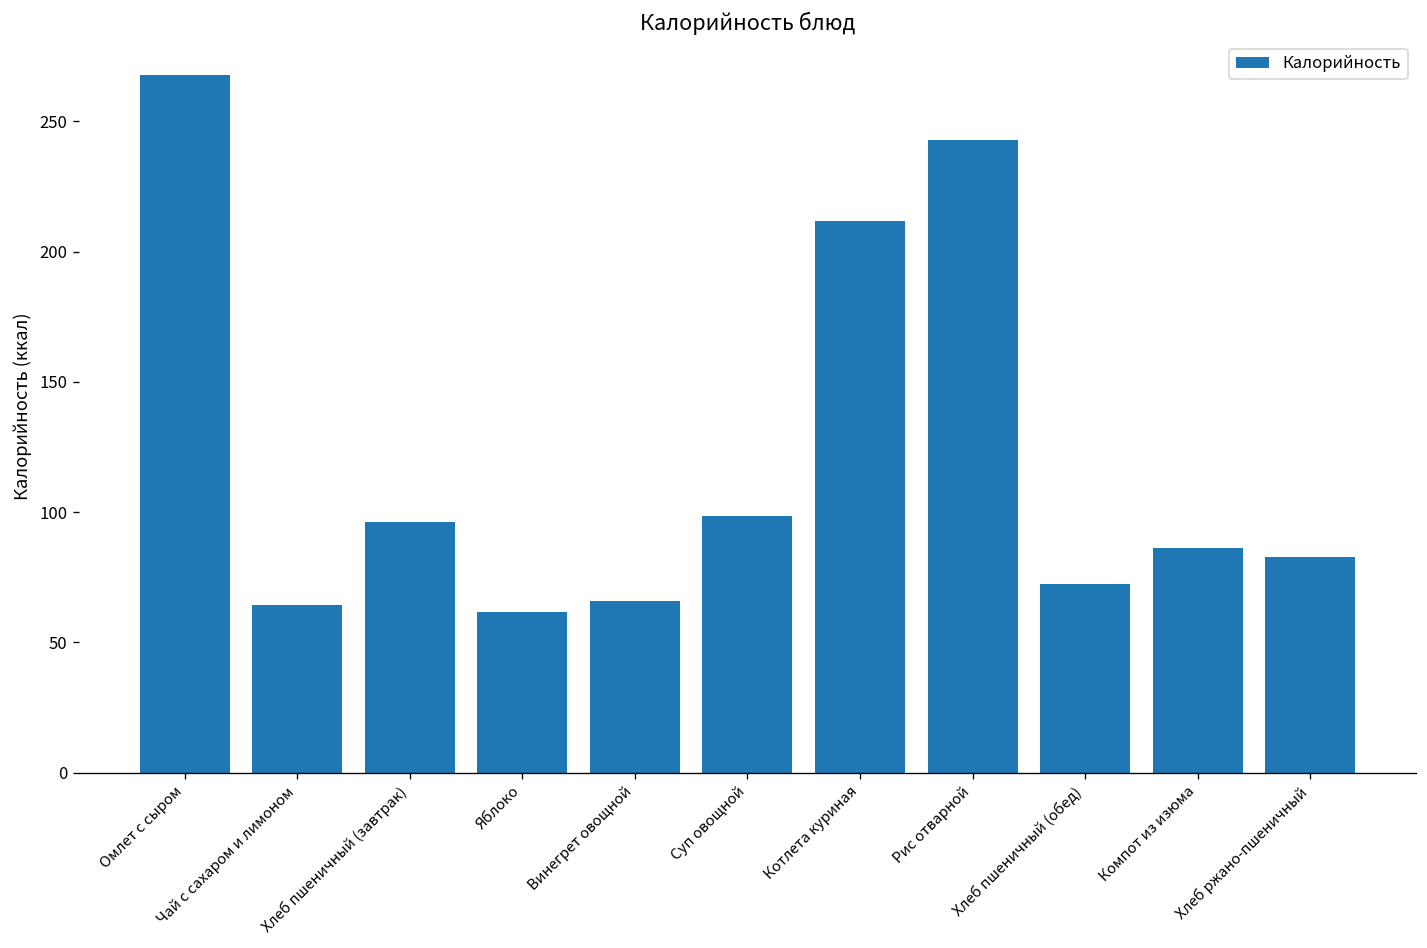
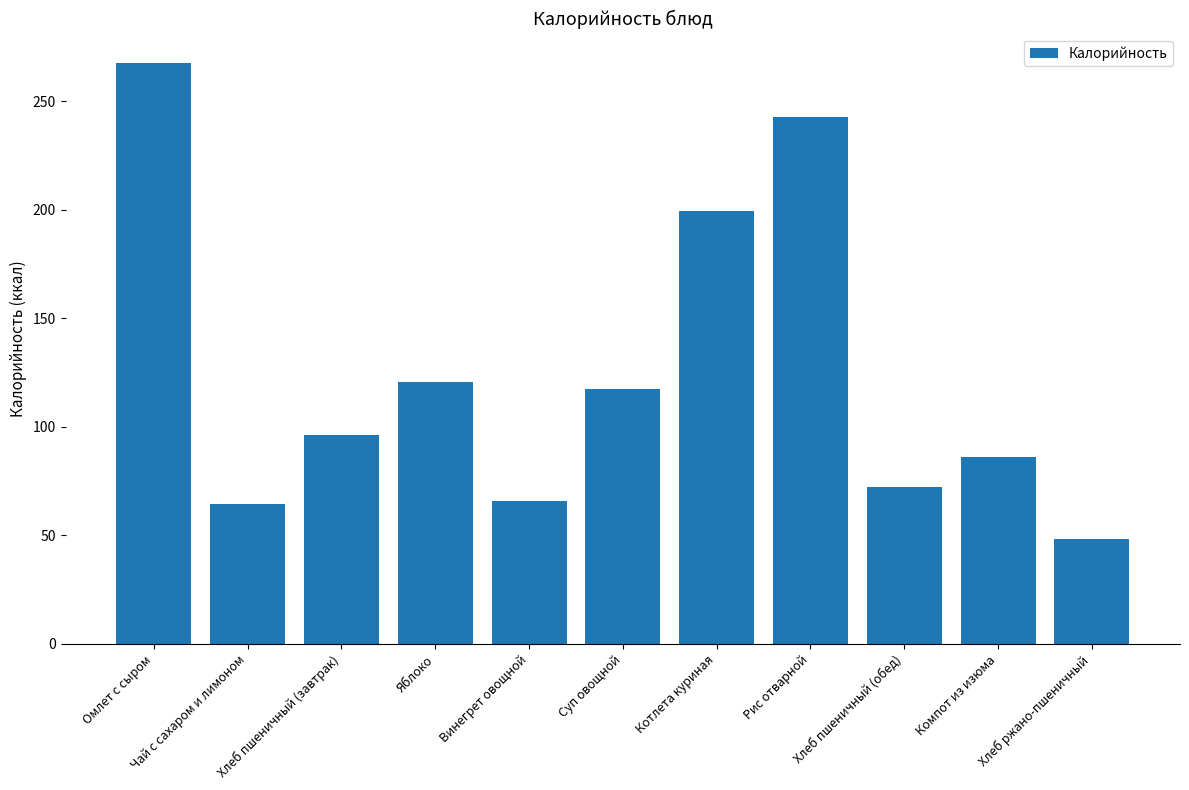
  {
    "Омлет с сыром": 268,
    "Чай с сахаром и лимоном": 64,
    "Хлеб пшеничный (завтрак)": 96,
-   "Яблоко": 62,
+   "Яблоко": 120,
    "Винегрет овощной": 66,
-   "Суп овощной": 99,
-   "Котлета куриная": 212,
+   "Суп овощной": 117,
+   "Котлета куриная": 199,
    "Рис отварной": 243,
    "Хлеб пшеничный (обед)": 72,
    "Компот из изюма": 86,
-   "Хлеб ржано-пшеничный": 83
+   "Хлеб ржано-пшеничный": 48
  }
